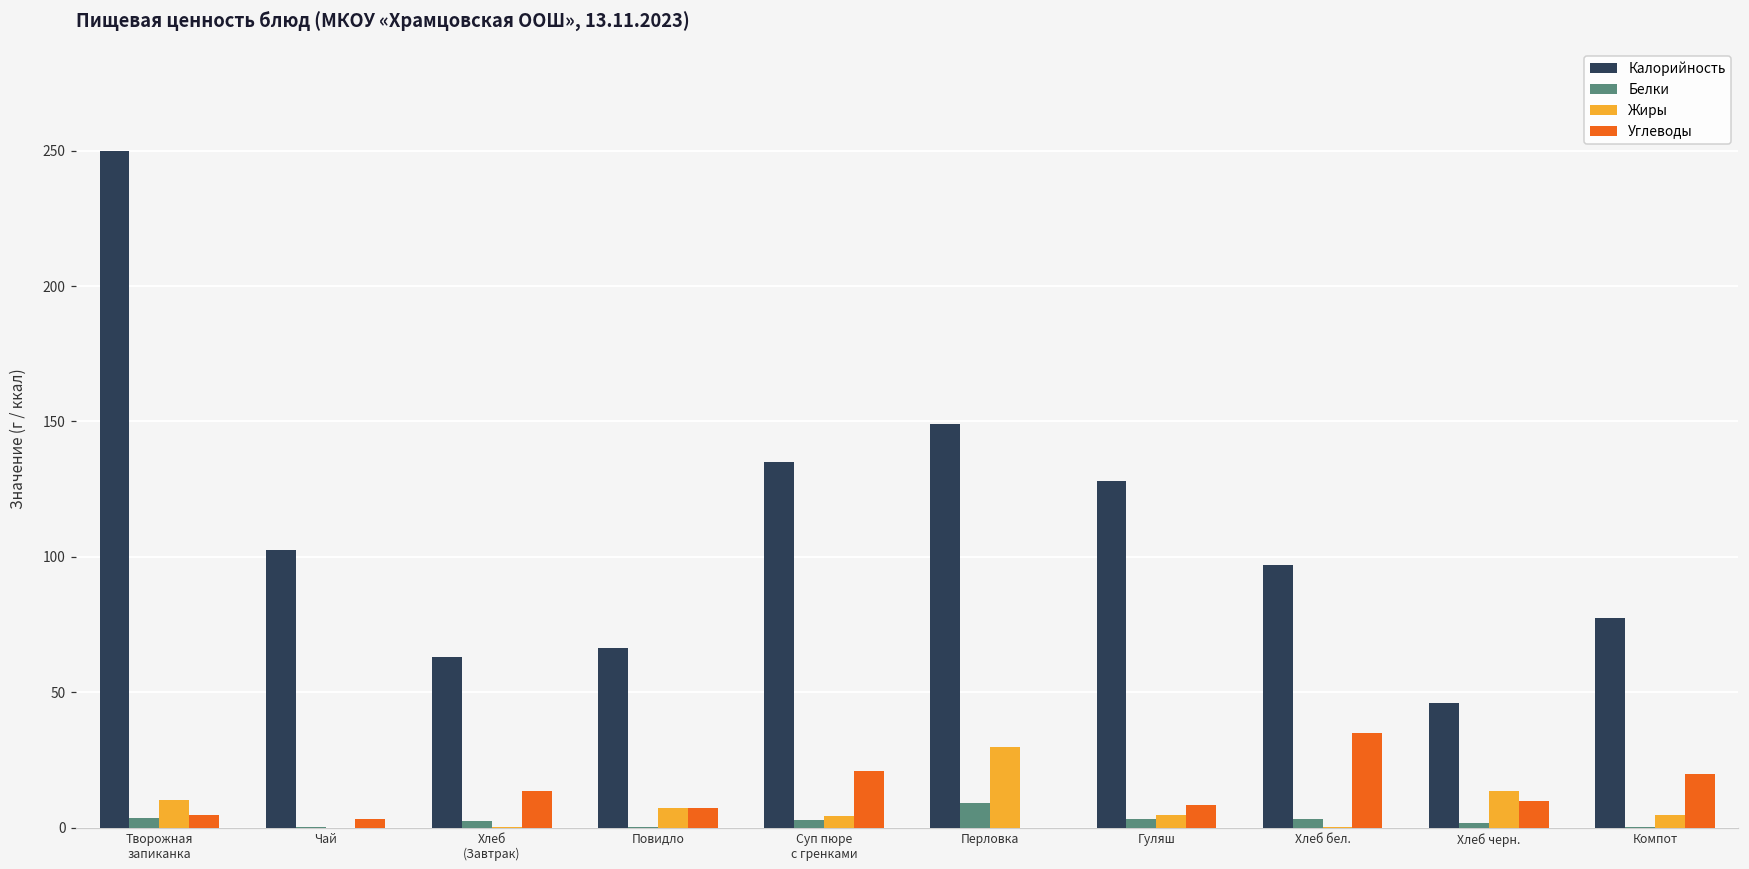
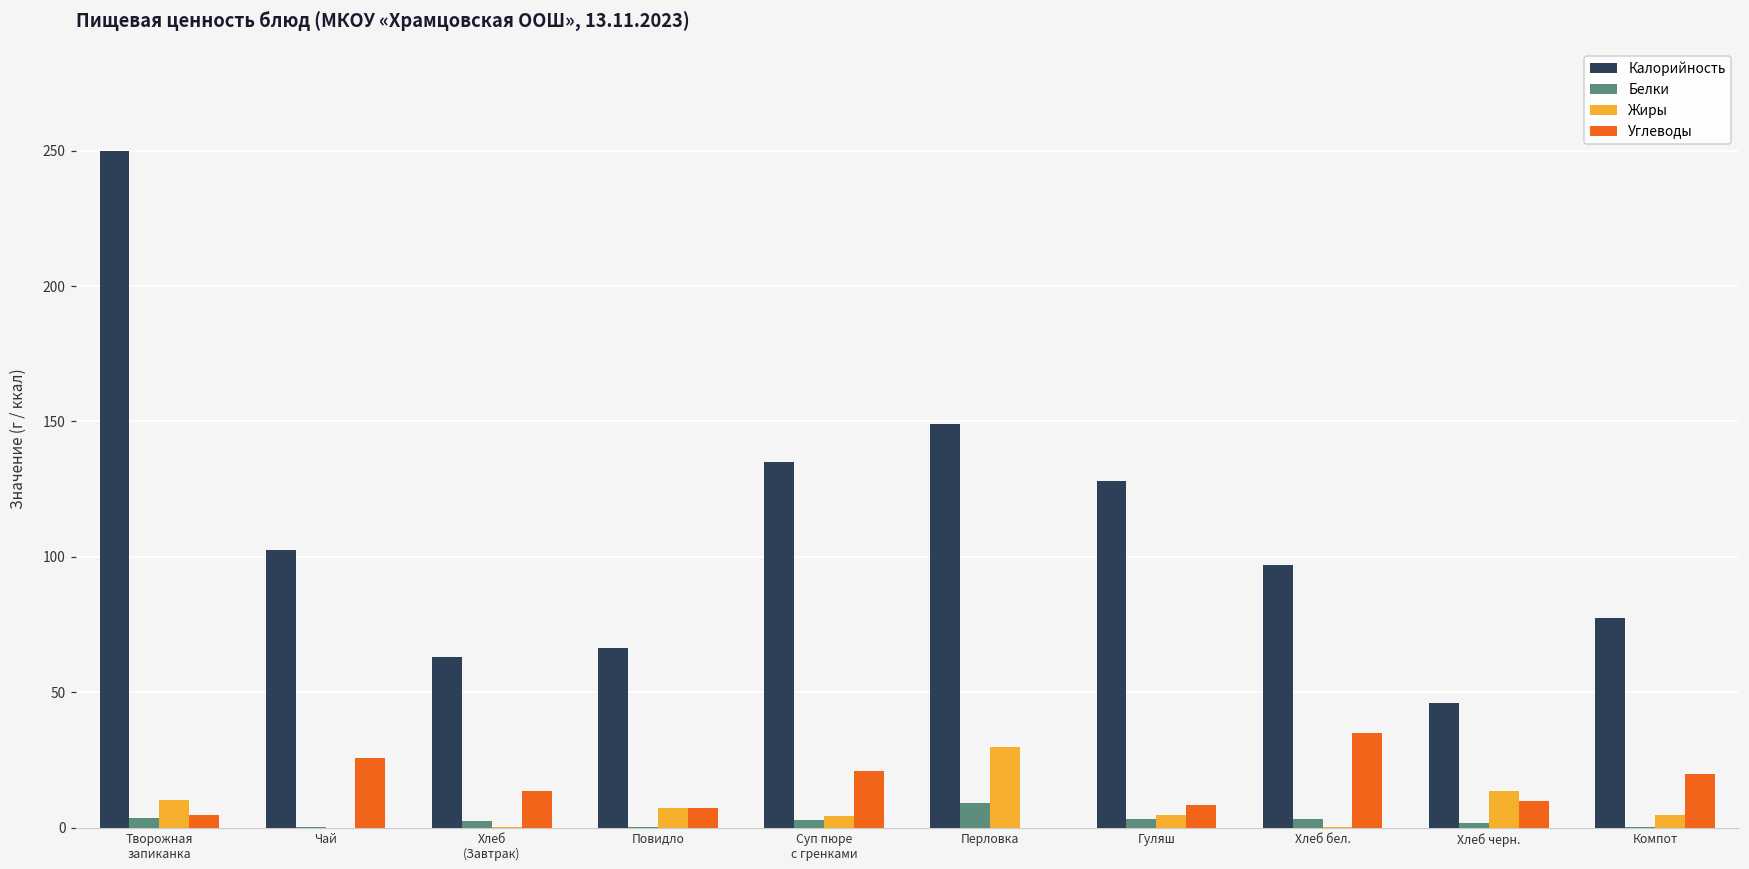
  {
    "Калорийность": {
      "Творожная запиканка": 250,
      "Чай": 102,
      "Хлеб (Завтрак)": 63,
      "Повидло": 66,
      "Суп пюре с гренками": 135,
      "Перловка": 149,
      "Гуляш": 128,
      "Хлеб бел.": 97,
      "Хлеб черн.": 46,
      "Компот": 78
    },
    "Белки": {
      "Творожная запиканка": 4,
      "Хлеб (Завтрак)": 3,
      "Суп пюре с гренками": 3,
      "Перловка": 9,
      "Гуляш": 3,
      "Хлеб бел.": 3,
      "Хлеб черн.": 2
    },
    "Жиры": {
      "Творожная запиканка": 10,
      "Чай": 0,
      "Повидло": 7,
      "Суп пюре с гренками": 5,
      "Перловка": 30,
      "Гуляш": 5,
      "Хлеб черн.": 14,
      "Компот": 5
    },
    "Углеводы": {
      "Творожная запиканка": 5,
-     "Чай": 3,
+     "Чай": 26,
      "Хлеб (Завтрак)": 14,
      "Повидло": 7,
      "Суп пюре с гренками": 21,
      "Перловка": 0,
      "Гуляш": 9,
      "Хлеб бел.": 35,
      "Хлеб черн.": 10,
      "Компот": 20
    }
  }
